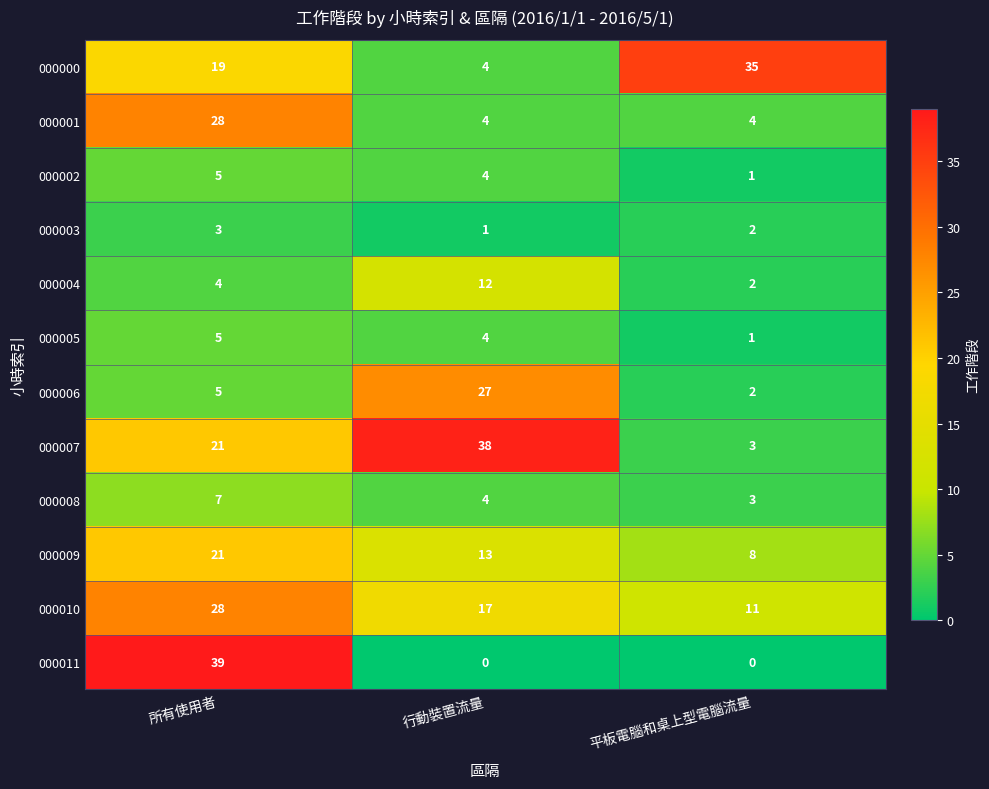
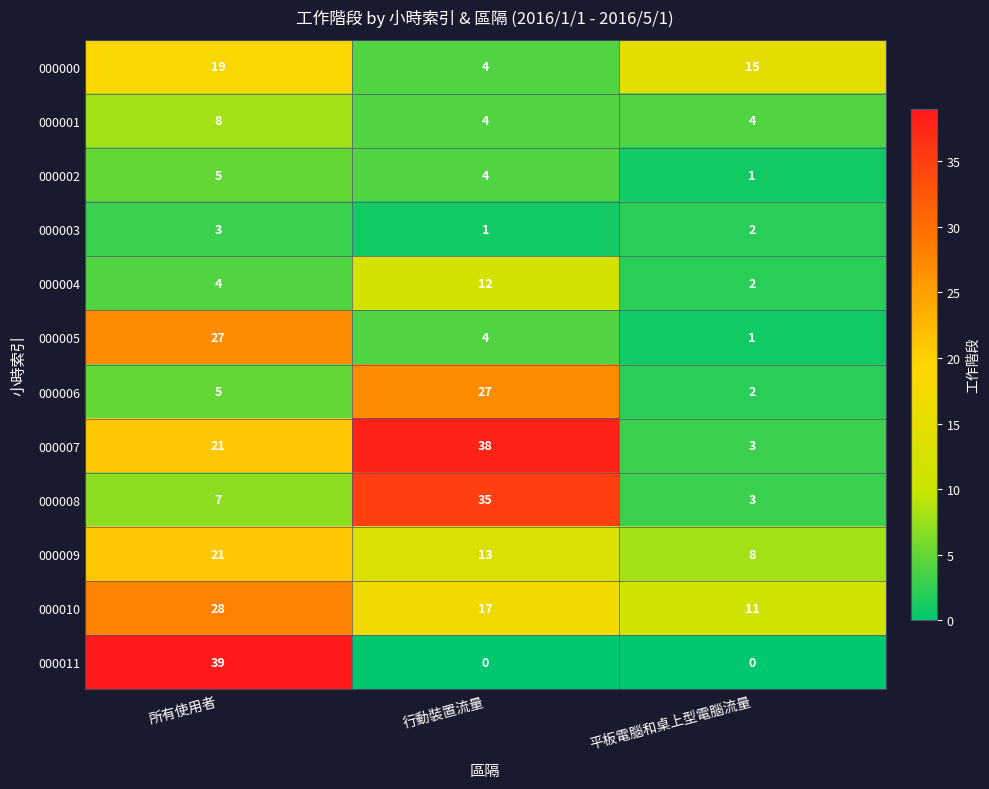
  {
    "000000": {
      "所有使用者": 19,
      "行動裝置流量": 4,
-     "平板電腦和桌上型電腦流量": 35
+     "平板電腦和桌上型電腦流量": 15
    },
    "000001": {
-     "所有使用者": 28,
+     "所有使用者": 8,
      "行動裝置流量": 4,
      "平板電腦和桌上型電腦流量": 4
    },
    "000002": {
      "所有使用者": 5,
      "行動裝置流量": 4,
      "平板電腦和桌上型電腦流量": 1
    },
    "000003": {
      "所有使用者": 3,
      "行動裝置流量": 1,
      "平板電腦和桌上型電腦流量": 2
    },
    "000004": {
      "所有使用者": 4,
      "行動裝置流量": 12,
      "平板電腦和桌上型電腦流量": 2
    },
    "000005": {
-     "所有使用者": 5,
+     "所有使用者": 27,
      "行動裝置流量": 4,
      "平板電腦和桌上型電腦流量": 1
    },
    "000006": {
      "所有使用者": 5,
      "行動裝置流量": 27,
      "平板電腦和桌上型電腦流量": 2
    },
    "000007": {
      "所有使用者": 21,
      "行動裝置流量": 38,
      "平板電腦和桌上型電腦流量": 3
    },
    "000008": {
      "所有使用者": 7,
-     "行動裝置流量": 4,
+     "行動裝置流量": 35,
      "平板電腦和桌上型電腦流量": 3
    },
    "000009": {
      "所有使用者": 21,
      "行動裝置流量": 13,
      "平板電腦和桌上型電腦流量": 8
    },
    "000010": {
      "所有使用者": 28,
      "行動裝置流量": 17,
      "平板電腦和桌上型電腦流量": 11
    },
    "000011": {
      "所有使用者": 39,
      "行動裝置流量": 0,
      "平板電腦和桌上型電腦流量": 0
    }
  }
